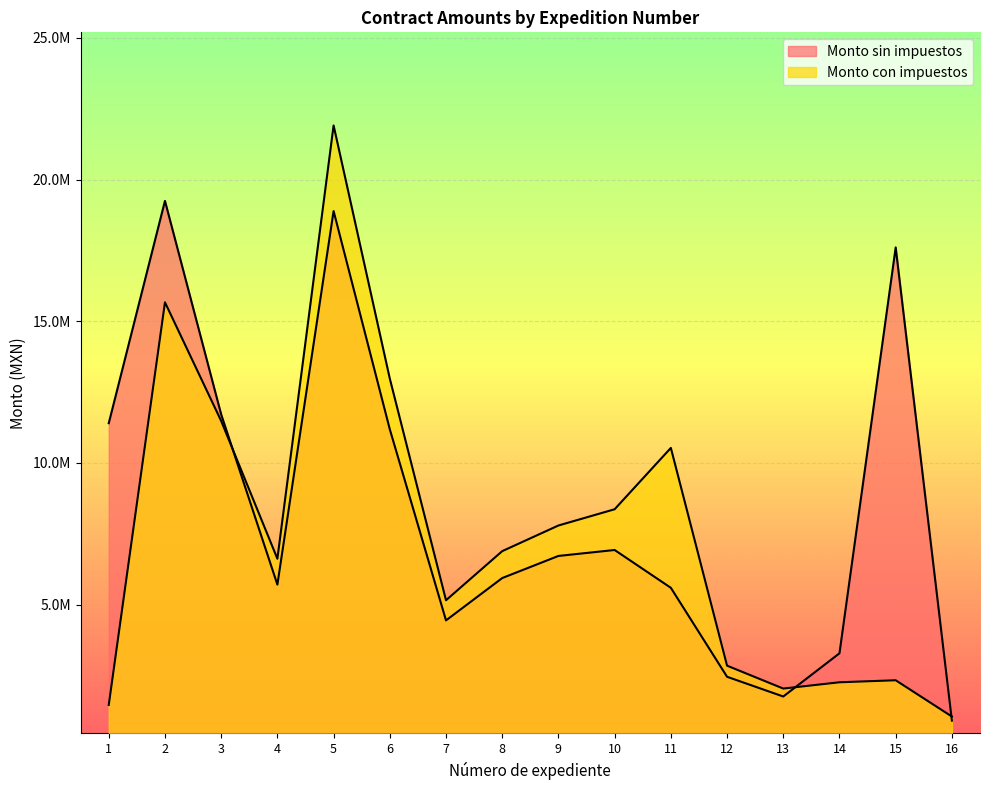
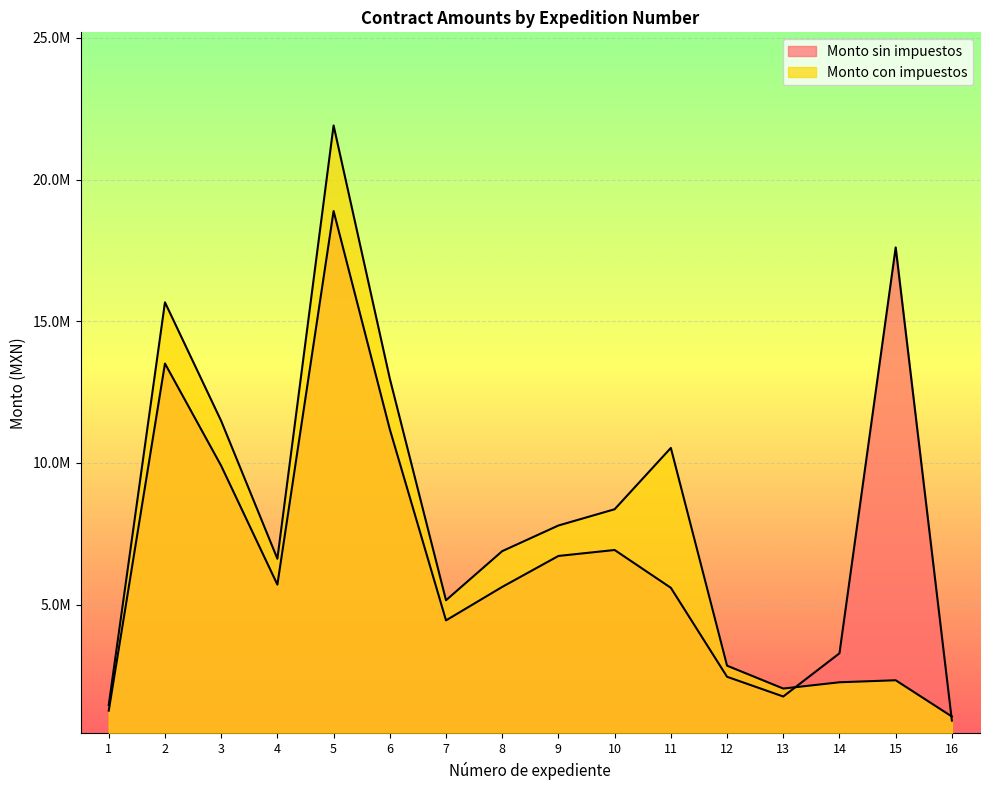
  {
    "Monto sin impuestos": {
-     "1": 11400000,
-     "2": 19200000,
-     "3": 11700000,
+     "1": 1300000,
+     "2": 13500000,
+     "3": 9900000,
      "4": 5700000,
      "5": 18900000,
      "6": 11200000,
      "7": 4400000,
-     "8": 5900000,
+     "8": 5600000,
      "9": 6700000,
      "10": 6900000,
      "11": 5600000,
      "12": 2500000,
      "13": 1800000,
      "14": 3300000,
      "15": 17600000,
      "16": 900000
    },
    "Monto con impuestos": {
      "1": 1500000,
      "2": 15700000,
      "3": 11500000,
      "4": 6600000,
      "5": 21900000,
      "6": 13000000,
      "7": 5200000,
      "8": 6900000,
      "9": 7800000,
      "10": 8400000,
      "11": 10500000,
      "12": 2800000,
      "13": 2000000,
      "14": 2300000,
      "15": 2300000,
      "16": 1000000
    }
  }
